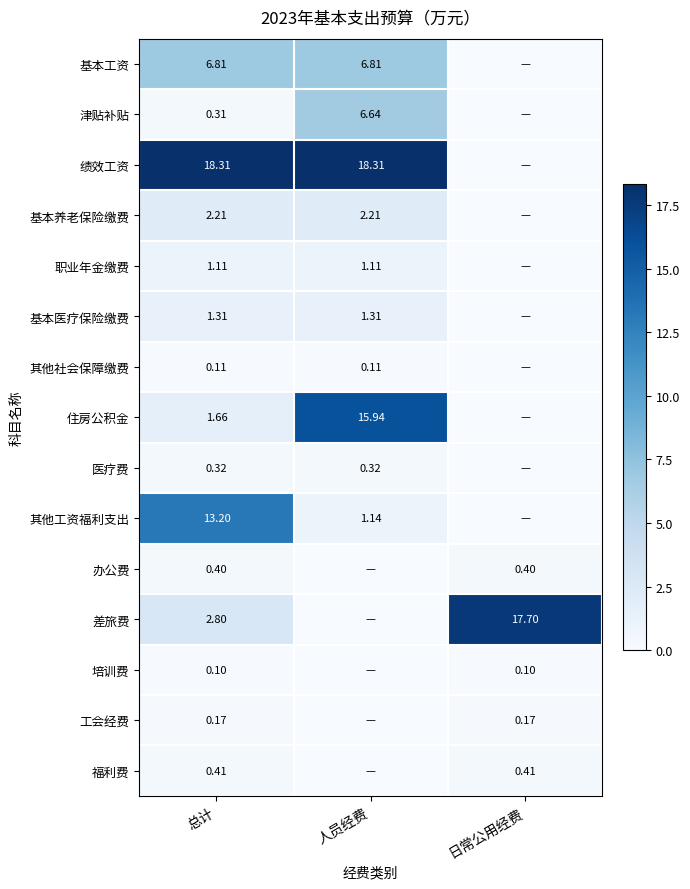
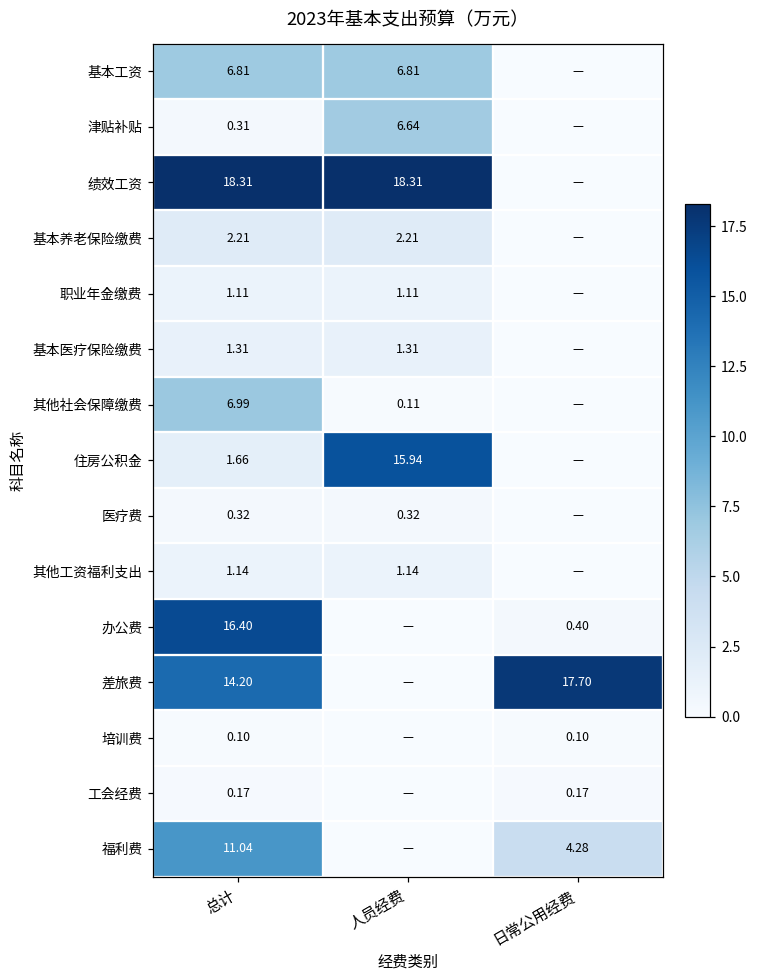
  {
    "基本工资": {
      "总计": 6.81,
      "人员经费": 6.81
    },
    "津贴补贴": {
      "总计": 0.31,
      "人员经费": 6.64
    },
    "绩效工资": {
      "总计": 18.31,
      "人员经费": 18.31
    },
    "基本养老保险缴费": {
      "总计": 2.21,
      "人员经费": 2.21
    },
    "职业年金缴费": {
      "总计": 1.11,
      "人员经费": 1.11
    },
    "基本医疗保险缴费": {
      "总计": 1.31,
      "人员经费": 1.31
    },
    "其他社会保障缴费": {
-     "总计": 0.11,
+     "总计": 6.99,
      "人员经费": 0.11
    },
    "住房公积金": {
      "总计": 1.66,
      "人员经费": 15.94
    },
    "医疗费": {
      "总计": 0.32,
      "人员经费": 0.32
    },
    "其他工资福利支出": {
-     "总计": 13.20,
+     "总计": 1.14,
      "人员经费": 1.14
    },
    "办公费": {
-     "总计": 0.40,
+     "总计": 16.40,
      "日常公用经费": 0.40
    },
    "差旅费": {
-     "总计": 2.80,
+     "总计": 14.20,
      "日常公用经费": 17.70
    },
    "培训费": {
      "总计": 0.10,
      "日常公用经费": 0.10
    },
    "工会经费": {
      "总计": 0.17,
      "日常公用经费": 0.17
    },
    "福利费": {
-     "总计": 0.41,
-     "日常公用经费": 0.41
+     "总计": 11.04,
+     "日常公用经费": 4.28
    }
  }
